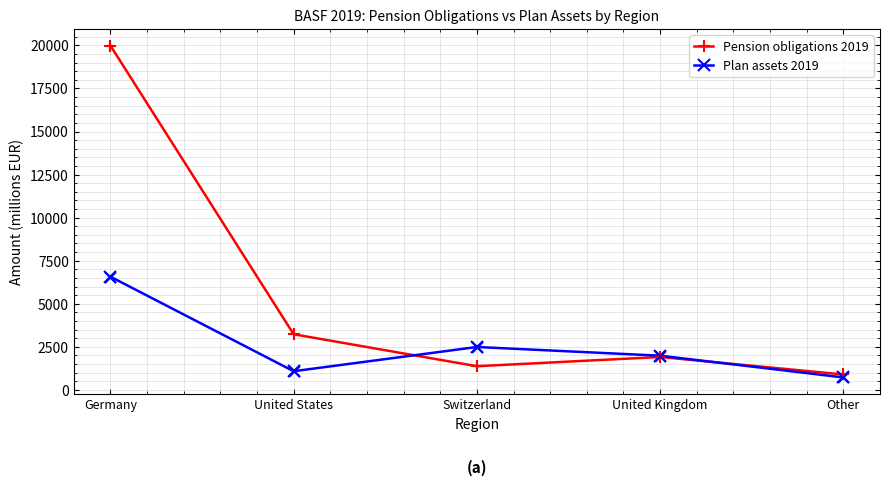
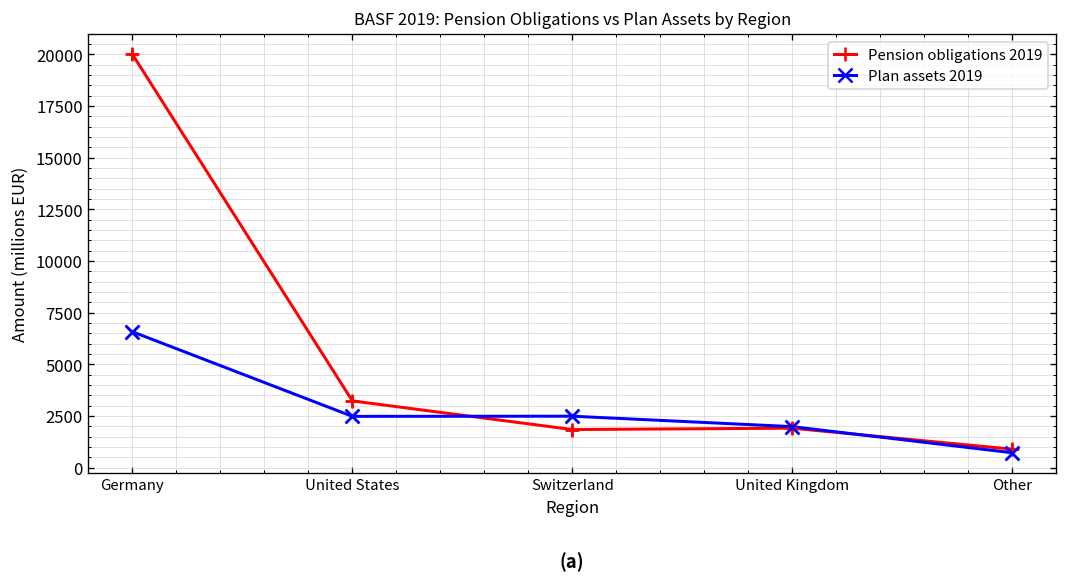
  {
    "Pension obligations 2019": {
      "Germany": 20000,
      "United States": 3200,
-     "Switzerland": 1400,
+     "Switzerland": 1800,
      "Other": 900
    },
    "Plan assets 2019": {
      "Germany": 6600,
-     "United States": 1100,
+     "United States": 2500,
      "Switzerland": 2500,
      "Other": 700
    }
  }
